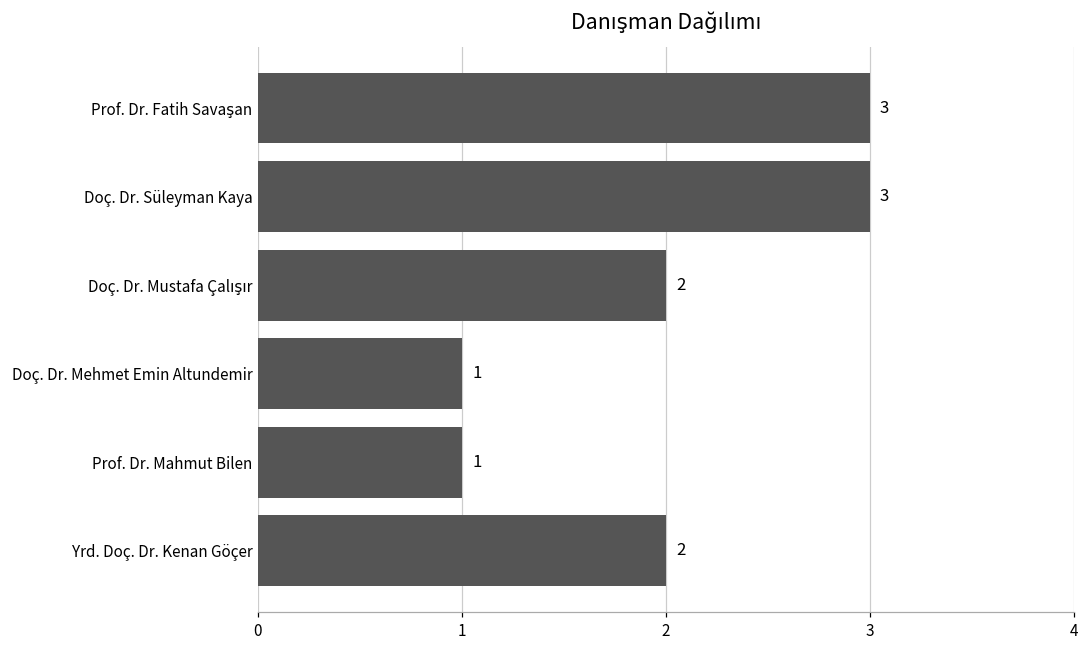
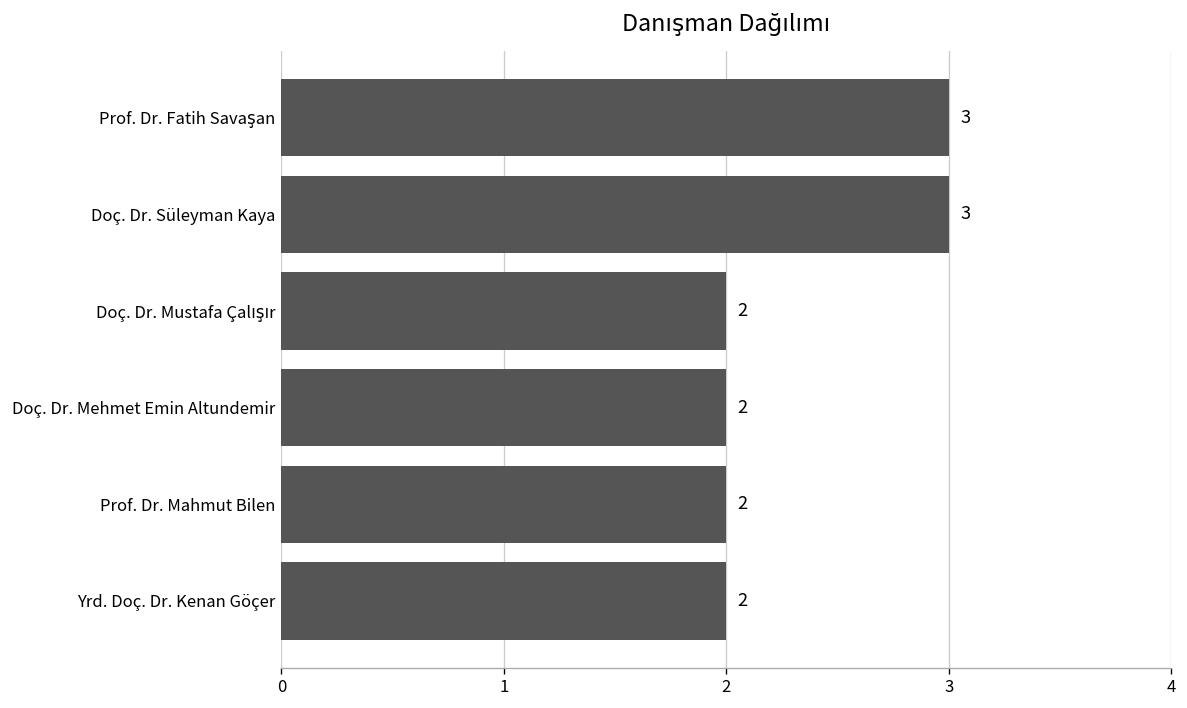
  {
    "Prof. Dr. Fatih Savaşan": 3,
    "Doç. Dr. Süleyman Kaya": 3,
    "Doç. Dr. Mustafa Çalışır": 2,
-   "Doç. Dr. Mehmet Emin Altundemir": 1,
-   "Prof. Dr. Mahmut Bilen": 1,
+   "Doç. Dr. Mehmet Emin Altundemir": 2,
+   "Prof. Dr. Mahmut Bilen": 2,
    "Yrd. Doç. Dr. Kenan Göçer": 2
  }
